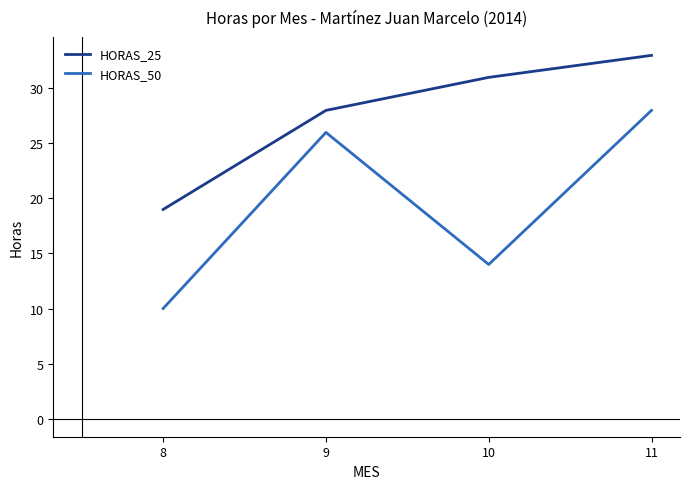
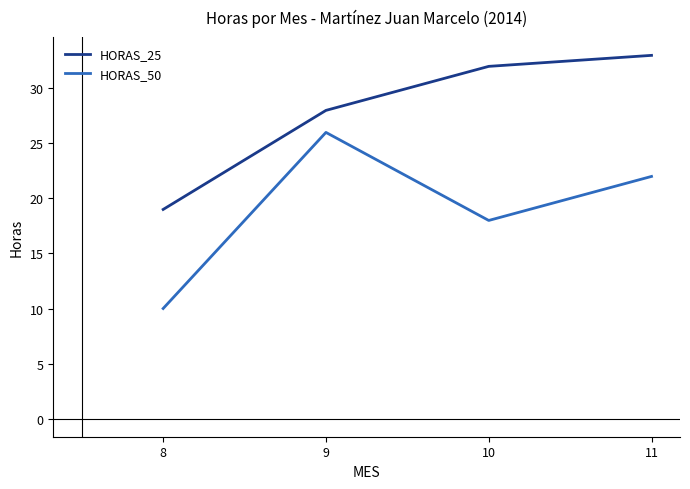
  {
    "HORAS_25": {
      "8": 19,
      "9": 28,
-     "10": 31,
+     "10": 32,
      "11": 33
    },
    "HORAS_50": {
      "8": 10,
      "9": 26,
-     "10": 14,
-     "11": 28
+     "10": 18,
+     "11": 22
    }
  }
